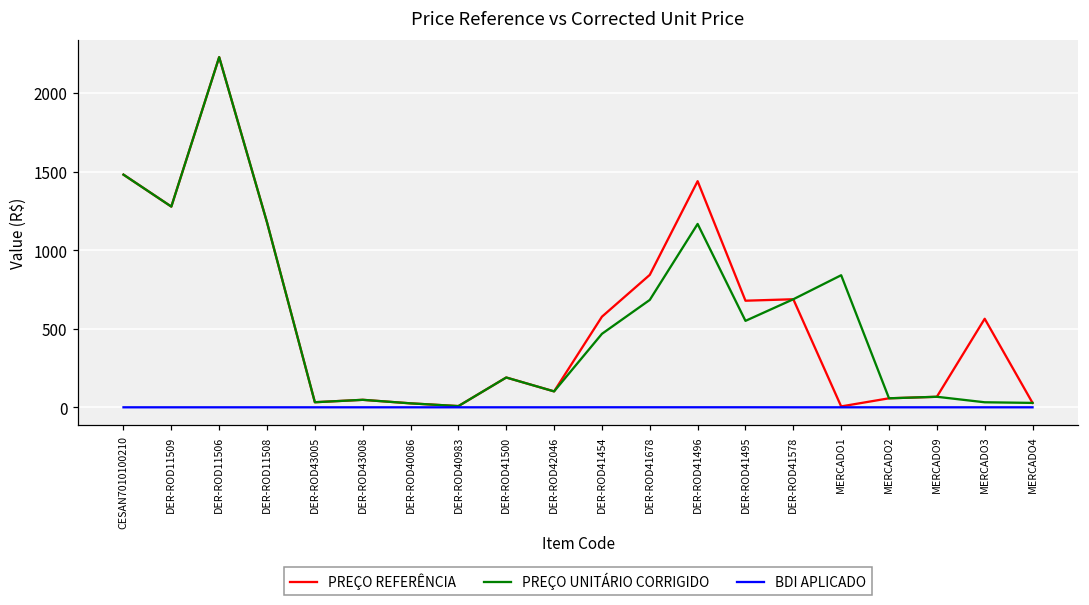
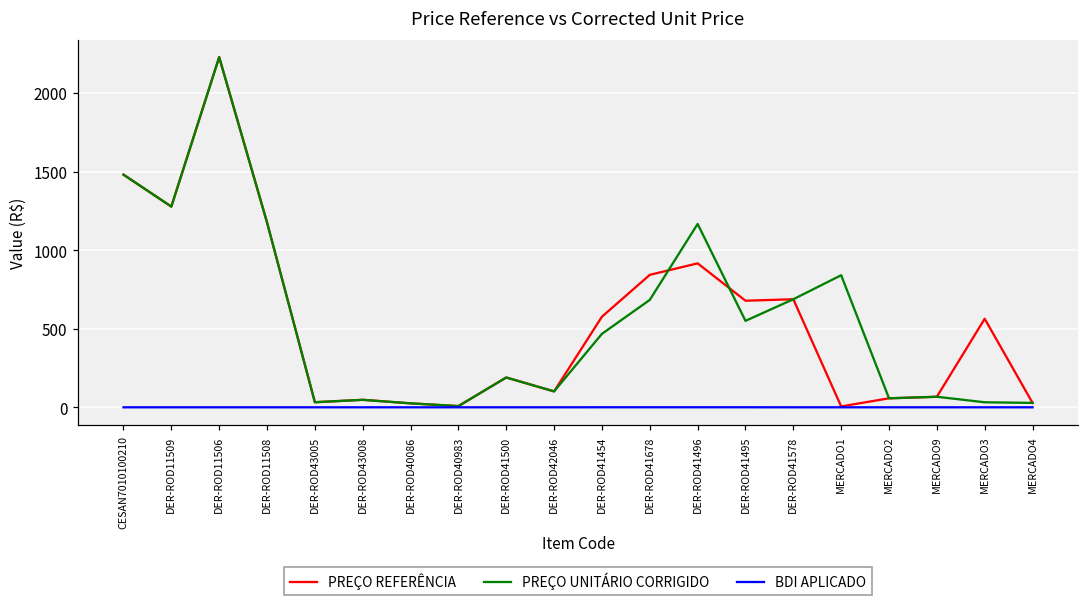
  {
    "PREÇO REFERÊNCIA": {
      "DER-ROD41454": 580,
      "DER-ROD41678": 840,
-     "DER-ROD41496": 1440,
+     "DER-ROD41496": 920,
      "DER-ROD41495": 680,
      "MERCADO3": 560
    },
    "PREÇO UNITÁRIO CORRIGIDO": {
      "DER-ROD41454": 470,
      "DER-ROD41678": 680,
      "DER-ROD41496": 1170,
      "DER-ROD41495": 550,
      "MERCADO1": 840,
      "MERCADO3": 30
    },
    "BDI APLICADO": {
      "CESAN7010100210": 0,
      "DER-ROD11509": 0,
      "DER-ROD11506": 0,
      "DER-ROD11508": 0,
      "DER-ROD43005": 0,
      "DER-ROD43008": 0,
      "DER-ROD40086": 0,
      "DER-ROD41500": 0,
      "DER-ROD42046": 0,
      "DER-ROD41454": 0,
      "DER-ROD41678": 0,
      "DER-ROD41496": 0,
      "DER-ROD41495": 0,
      "DER-ROD41578": 0,
      "MERCADO2": 0,
      "MERCADO9": 0,
      "MERCADO3": 0,
      "MERCADO4": 0
    }
  }
